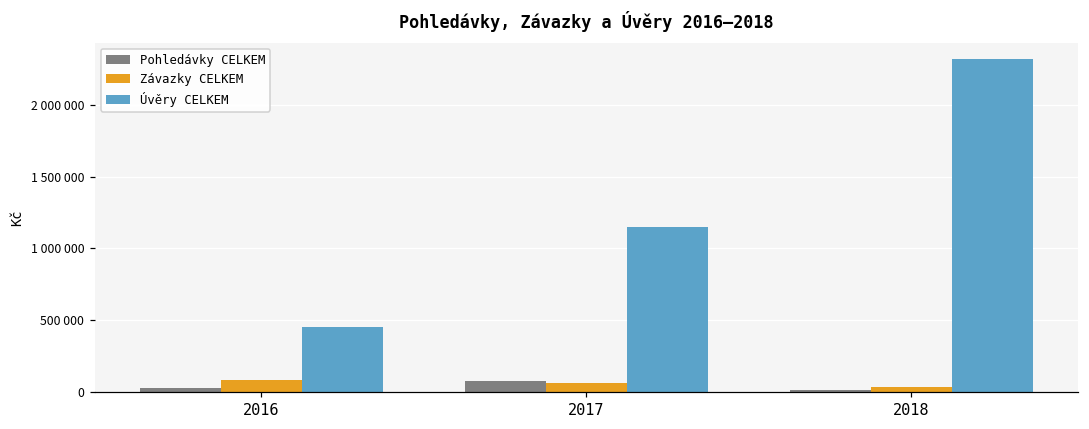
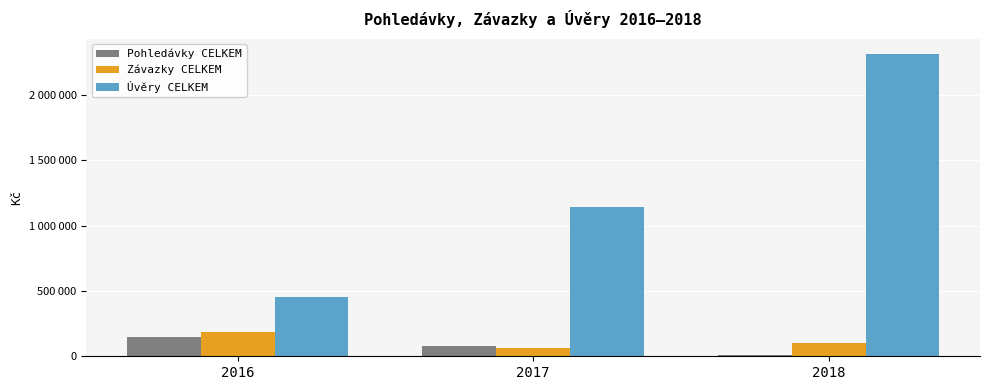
  {
    "Pohledávky CELKEM": {
-     "2016": 30000,
+     "2016": 150000,
      "2017": 80000
    },
    "Závazky CELKEM": {
-     "2016": 80000,
+     "2016": 180000,
      "2017": 60000,
-     "2018": 40000
+     "2018": 100000
    },
    "Úvěry CELKEM": {
      "2016": 460000,
      "2017": 1150000,
      "2018": 2320000
    }
  }
